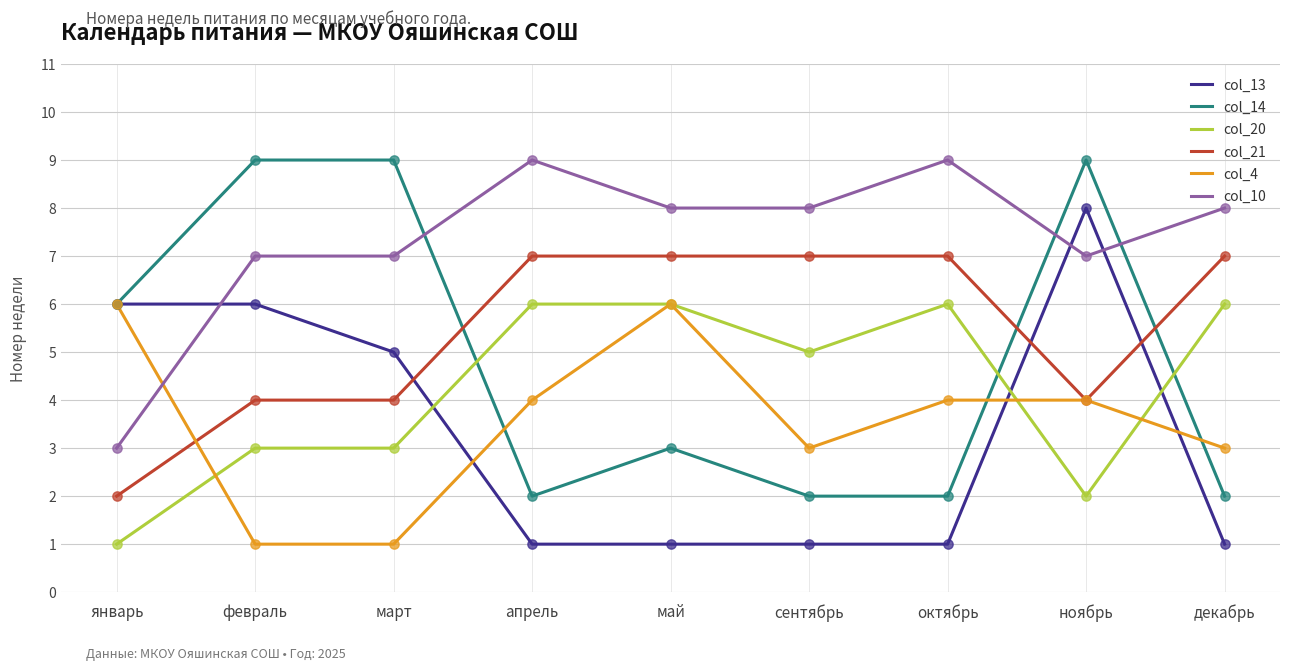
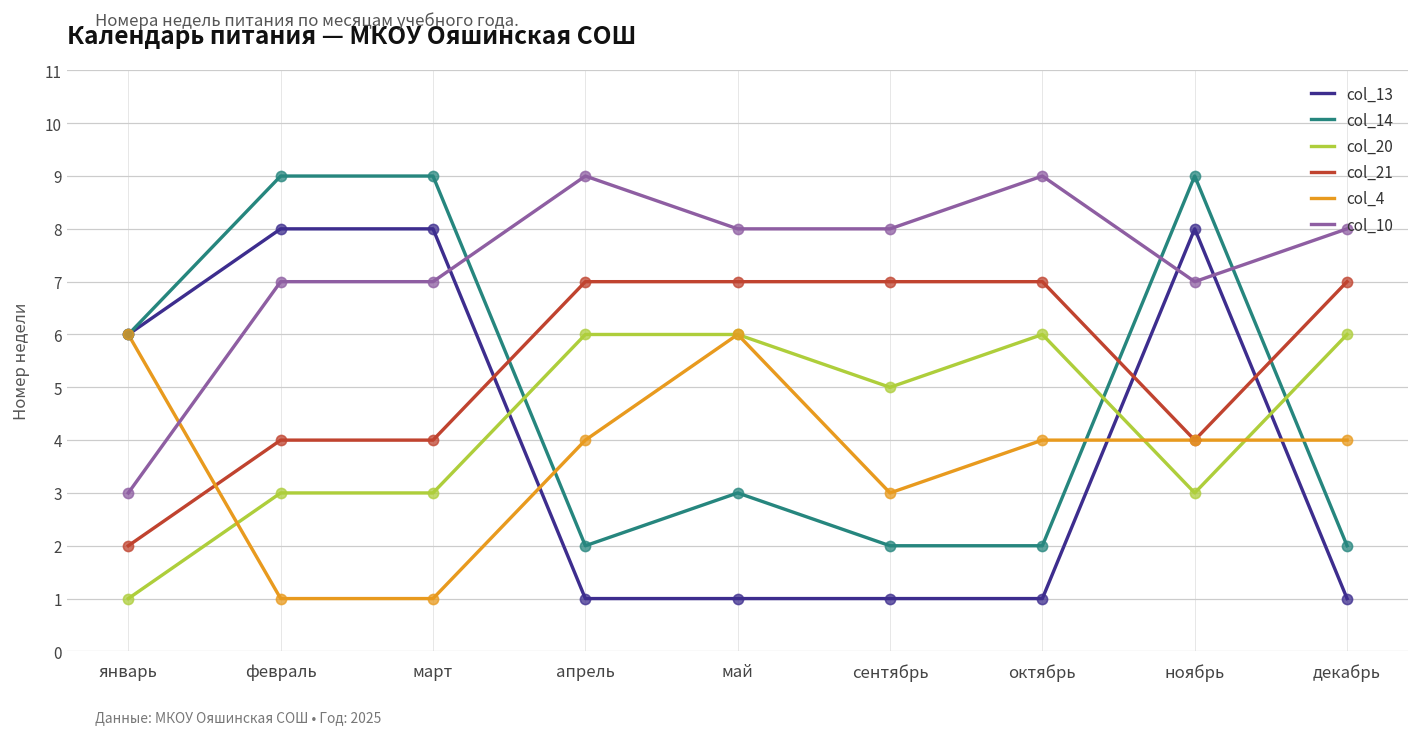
  {
    "col_13": {
-     "февраль": 6,
-     "март": 5,
+     "февраль": 8,
+     "март": 8,
      "апрель": 1,
      "май": 1,
      "сентябрь": 1,
      "октябрь": 1,
      "ноябрь": 8,
      "декабрь": 1
    },
    "col_14": {
      "февраль": 9,
      "март": 9,
      "апрель": 2,
      "май": 3,
      "сентябрь": 2,
      "октябрь": 2,
      "ноябрь": 9,
      "декабрь": 2
    },
    "col_20": {
      "январь": 1,
      "февраль": 3,
      "март": 3,
      "апрель": 6,
      "сентябрь": 5,
      "октябрь": 6,
-     "ноябрь": 2,
+     "ноябрь": 3,
      "декабрь": 6
    },
    "col_21": {
      "январь": 2,
      "февраль": 4,
      "март": 4,
      "апрель": 7,
      "май": 7,
      "сентябрь": 7,
      "октябрь": 7,
      "декабрь": 7
    },
    "col_4": {
      "февраль": 1,
      "март": 1,
      "апрель": 4,
      "сентябрь": 3,
      "октябрь": 4,
-     "декабрь": 3
+     "декабрь": 4
    },
    "col_10": {
      "январь": 3,
      "февраль": 7,
      "март": 7,
      "апрель": 9,
      "май": 8,
      "сентябрь": 8,
      "октябрь": 9,
      "ноябрь": 7,
      "декабрь": 8
    }
  }
